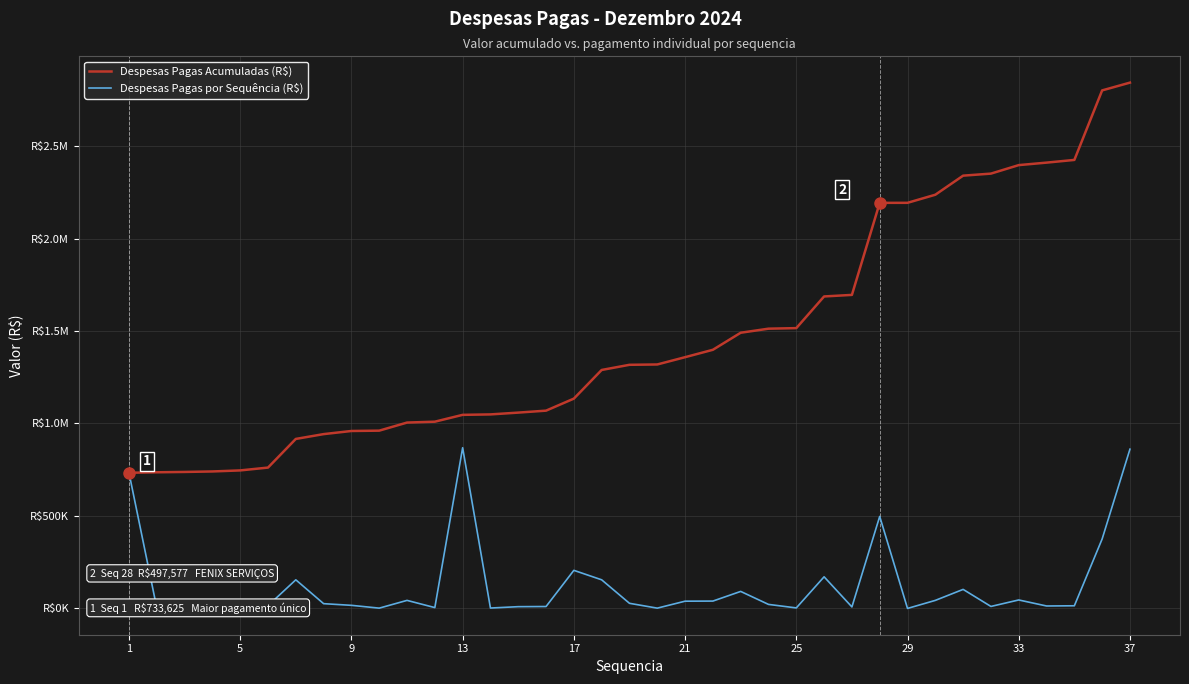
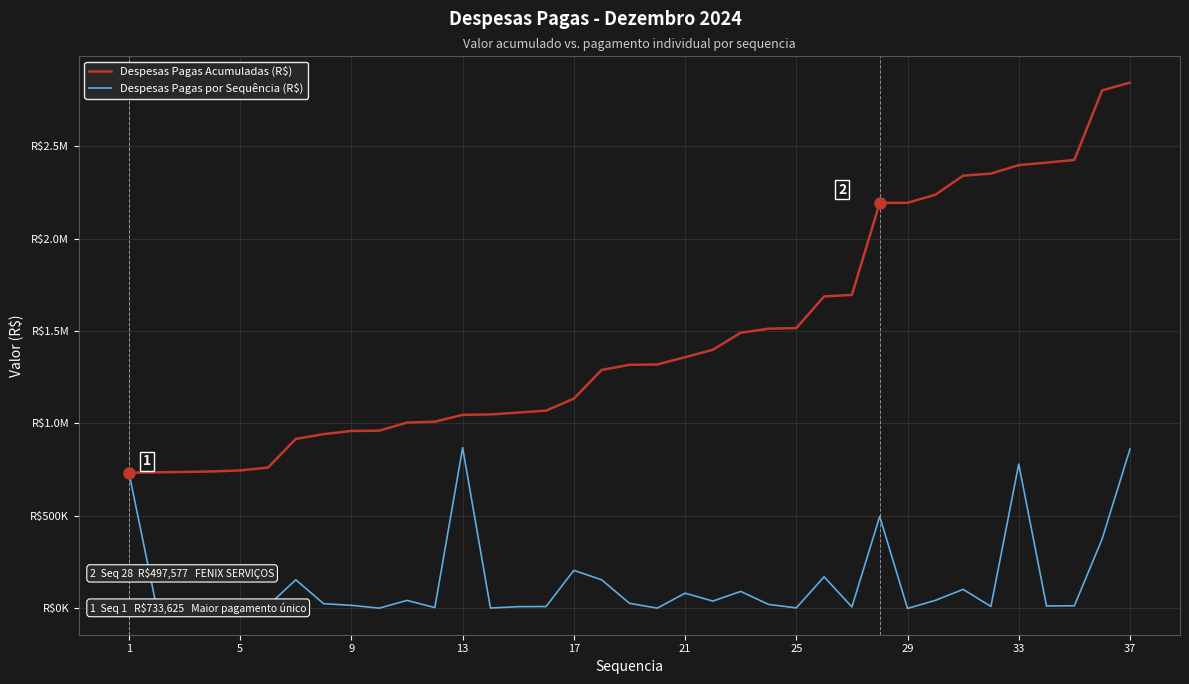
  {
    "Despesas Pagas por Sequência (R$)": {
      "9": "R$20000",
      "13": "R$870000",
      "17": "R$210000",
-     "21": "R$40000",
+     "21": "R$80000",
      "25": "R$0",
      "29": "R$0",
-     "33": "R$50000",
+     "33": "R$780000",
      "37": "R$860000"
    }
  }
